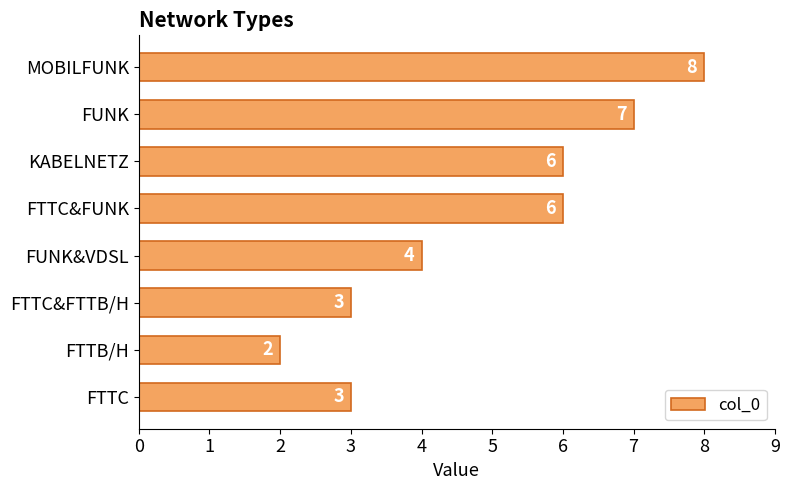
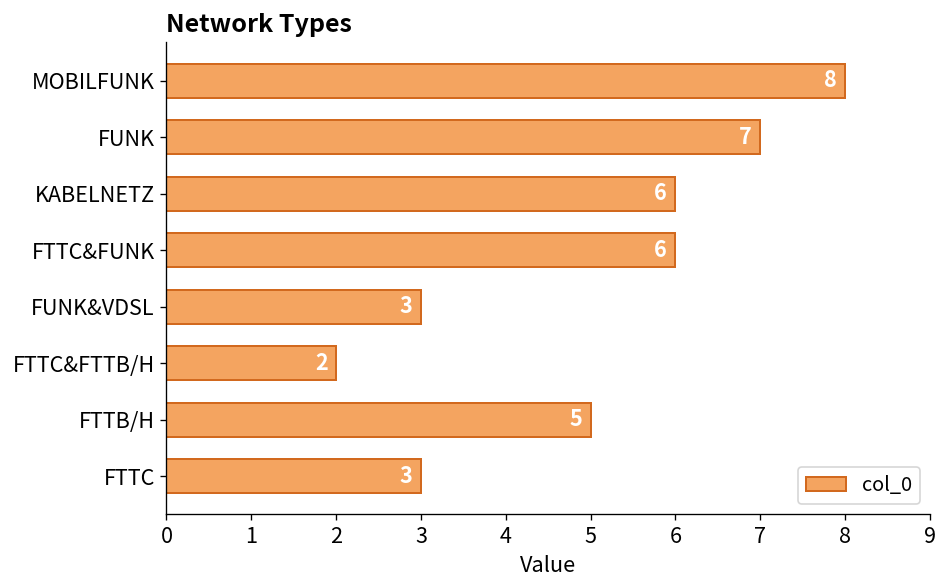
  {
    "MOBILFUNK": 8,
    "FUNK": 7,
    "KABELNETZ": 6,
    "FTTC&FUNK": 6,
-   "FUNK&VDSL": 4,
-   "FTTC&FTTB/H": 3,
-   "FTTB/H": 2,
+   "FUNK&VDSL": 3,
+   "FTTC&FTTB/H": 2,
+   "FTTB/H": 5,
    "FTTC": 3
  }
